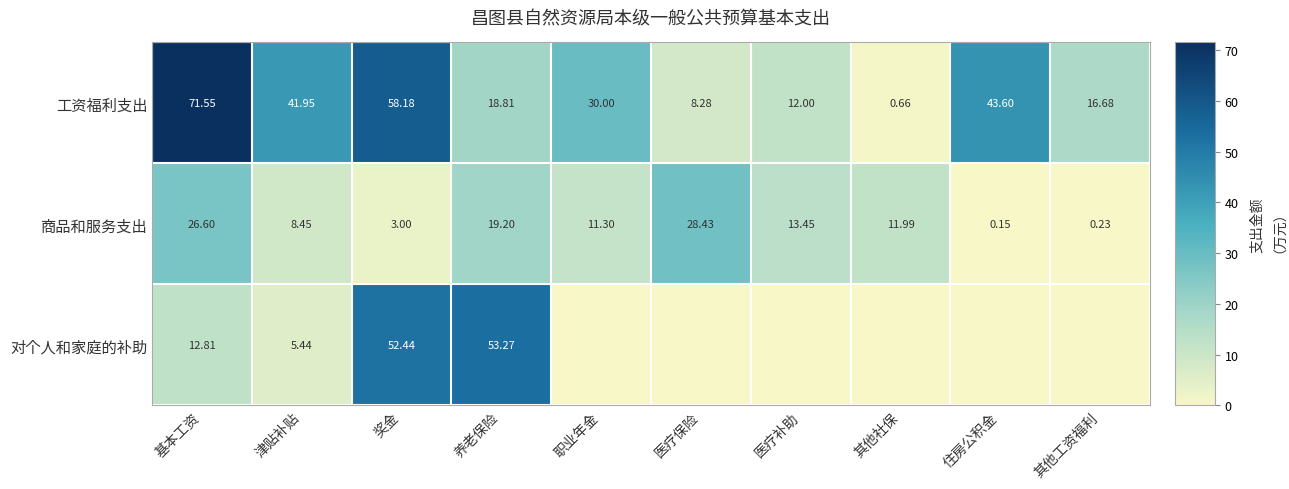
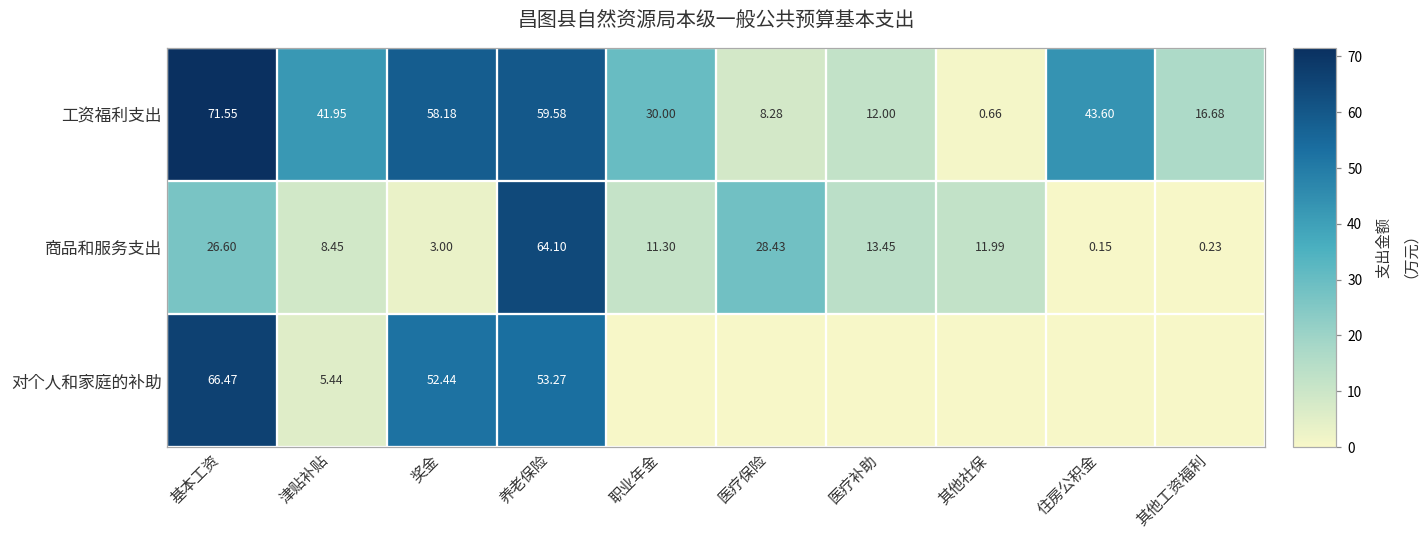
  {
    "工资福利支出": {
      "基本工资": 71.55,
      "津贴补贴": 41.95,
      "奖金": 58.18,
-     "养老保险": 18.81,
+     "养老保险": 59.58,
      "职业年金": 30.00,
      "医疗保险": 8.28,
      "医疗补助": 12.00,
      "其他社保": 0.66,
      "住房公积金": 43.60,
      "其他工资福利": 16.68
    },
    "商品和服务支出": {
      "基本工资": 26.60,
      "津贴补贴": 8.45,
      "奖金": 3.00,
-     "养老保险": 19.20,
+     "养老保险": 64.10,
      "职业年金": 11.30,
      "医疗保险": 28.43,
      "医疗补助": 13.45,
      "其他社保": 11.99,
      "住房公积金": 0.15,
      "其他工资福利": 0.23
    },
    "对个人和家庭的补助": {
-     "基本工资": 12.81,
+     "基本工资": 66.47,
      "津贴补贴": 5.44,
      "奖金": 52.44,
      "养老保险": 53.27
    }
  }
